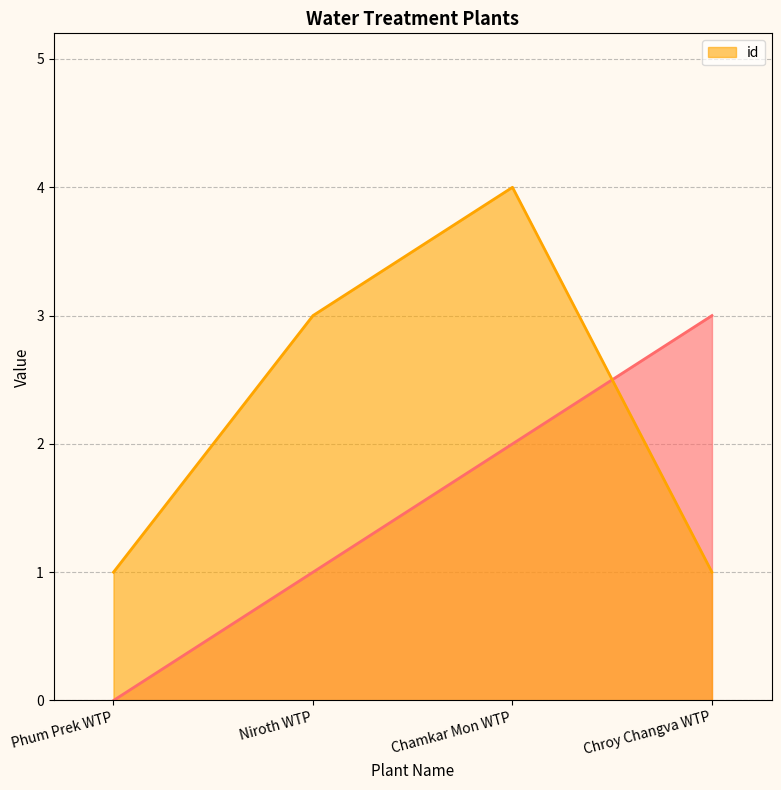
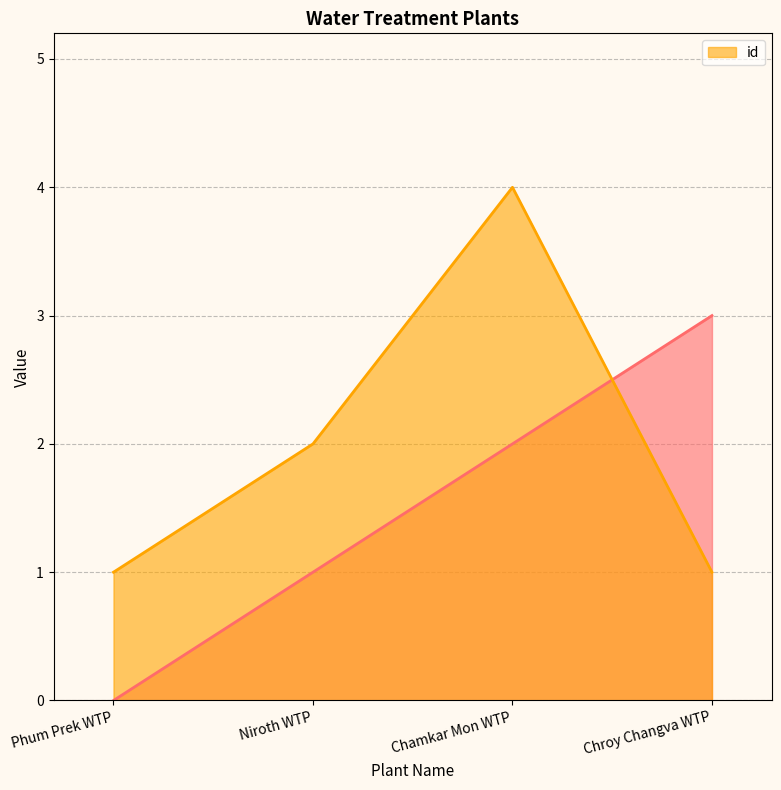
  {
    "id": {
      "Phum Prek WTP": 1,
-     "Niroth WTP": 3,
+     "Niroth WTP": 2,
      "Chamkar Mon WTP": 4,
      "Chroy Changva WTP": 1
    }
  }
